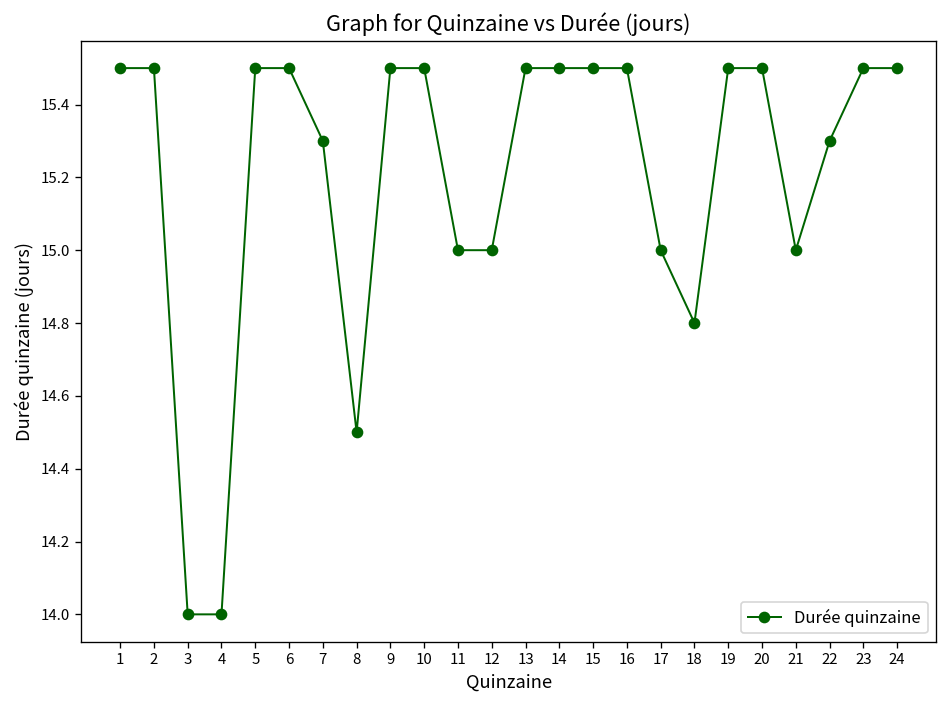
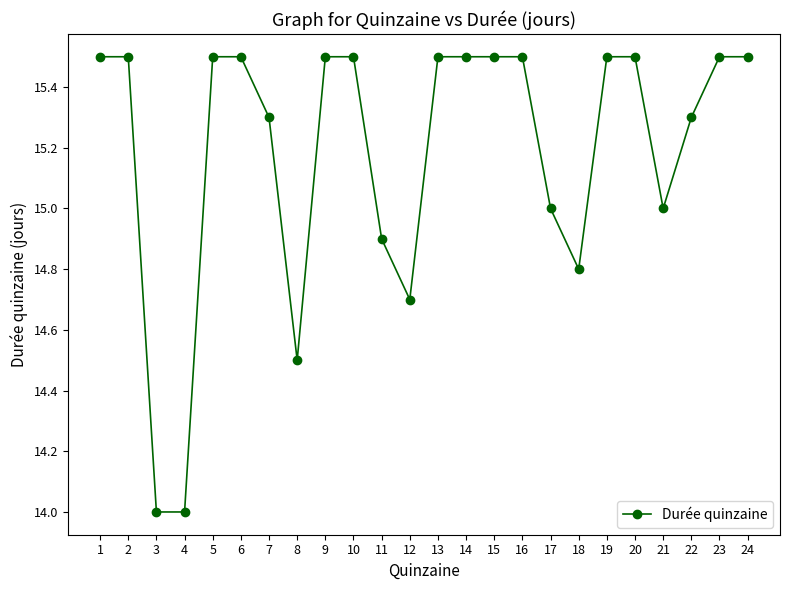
  {
    "1": 15.5,
    "2": 15.5,
    "3": 14.0,
    "4": 14.0,
    "5": 15.5,
    "6": 15.5,
    "7": 15.3,
    "8": 14.5,
    "9": 15.5,
    "10": 15.5,
-   "11": 15.0,
-   "12": 15.0,
+   "11": 14.9,
+   "12": 14.7,
    "13": 15.5,
    "14": 15.5,
    "15": 15.5,
    "16": 15.5,
    "17": 15.0,
    "18": 14.8,
    "19": 15.5,
    "20": 15.5,
    "21": 15.0,
    "22": 15.3,
    "23": 15.5,
    "24": 15.5
  }
